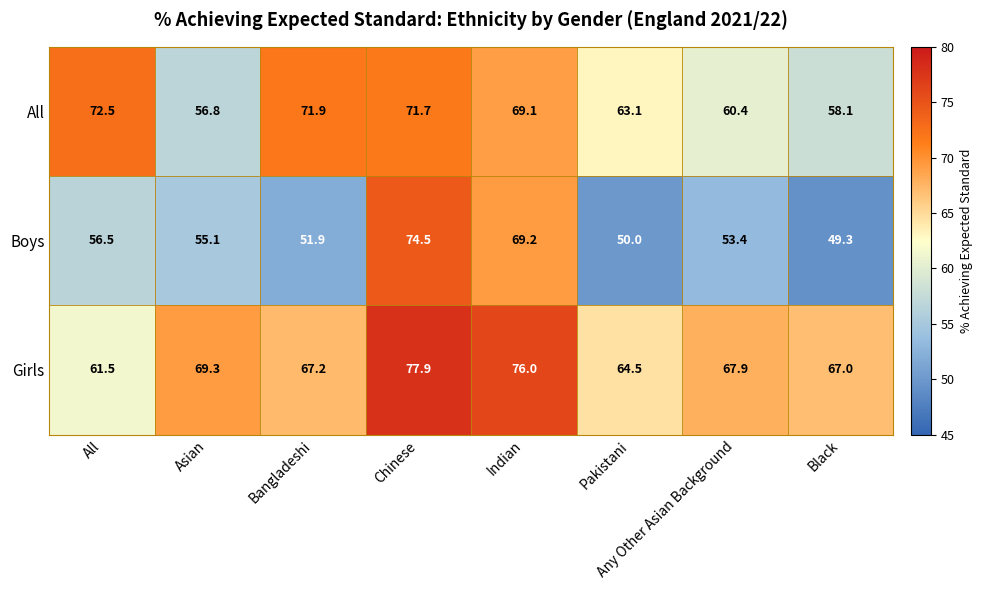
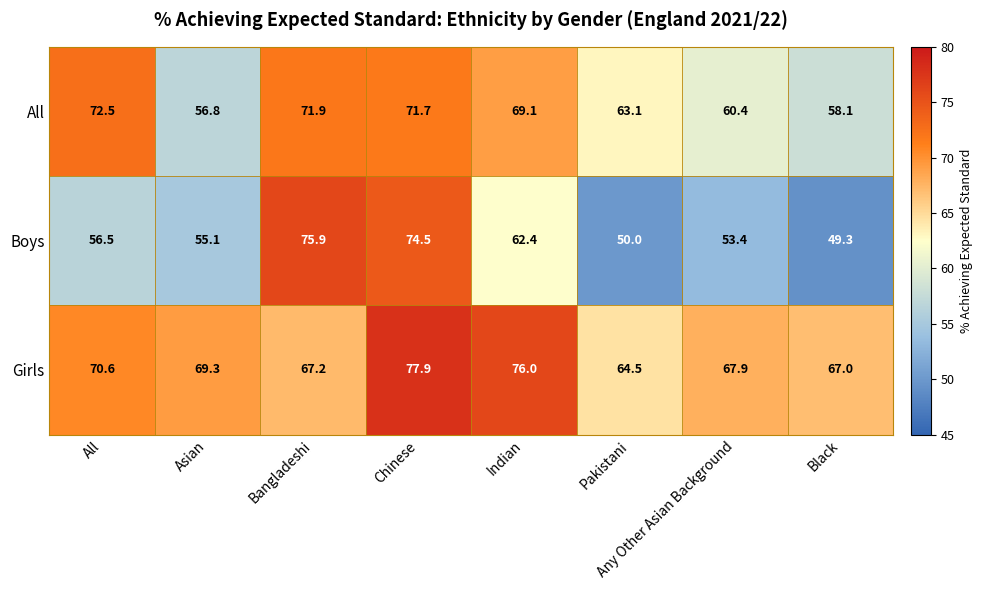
  {
    "All": {
      "All": 72.5,
      "Asian": 56.8,
      "Bangladeshi": 71.9,
      "Chinese": 71.7,
      "Indian": 69.1,
      "Pakistani": 63.1,
      "Any Other Asian Background": 60.4,
      "Black": 58.1
    },
    "Boys": {
      "All": 56.5,
      "Asian": 55.1,
-     "Bangladeshi": 51.9,
+     "Bangladeshi": 75.9,
      "Chinese": 74.5,
-     "Indian": 69.2,
+     "Indian": 62.4,
      "Pakistani": 50.0,
      "Any Other Asian Background": 53.4,
      "Black": 49.3
    },
    "Girls": {
-     "All": 61.5,
+     "All": 70.6,
      "Asian": 69.3,
      "Bangladeshi": 67.2,
      "Chinese": 77.9,
      "Indian": 76.0,
      "Pakistani": 64.5,
      "Any Other Asian Background": 67.9,
      "Black": 67.0
    }
  }
